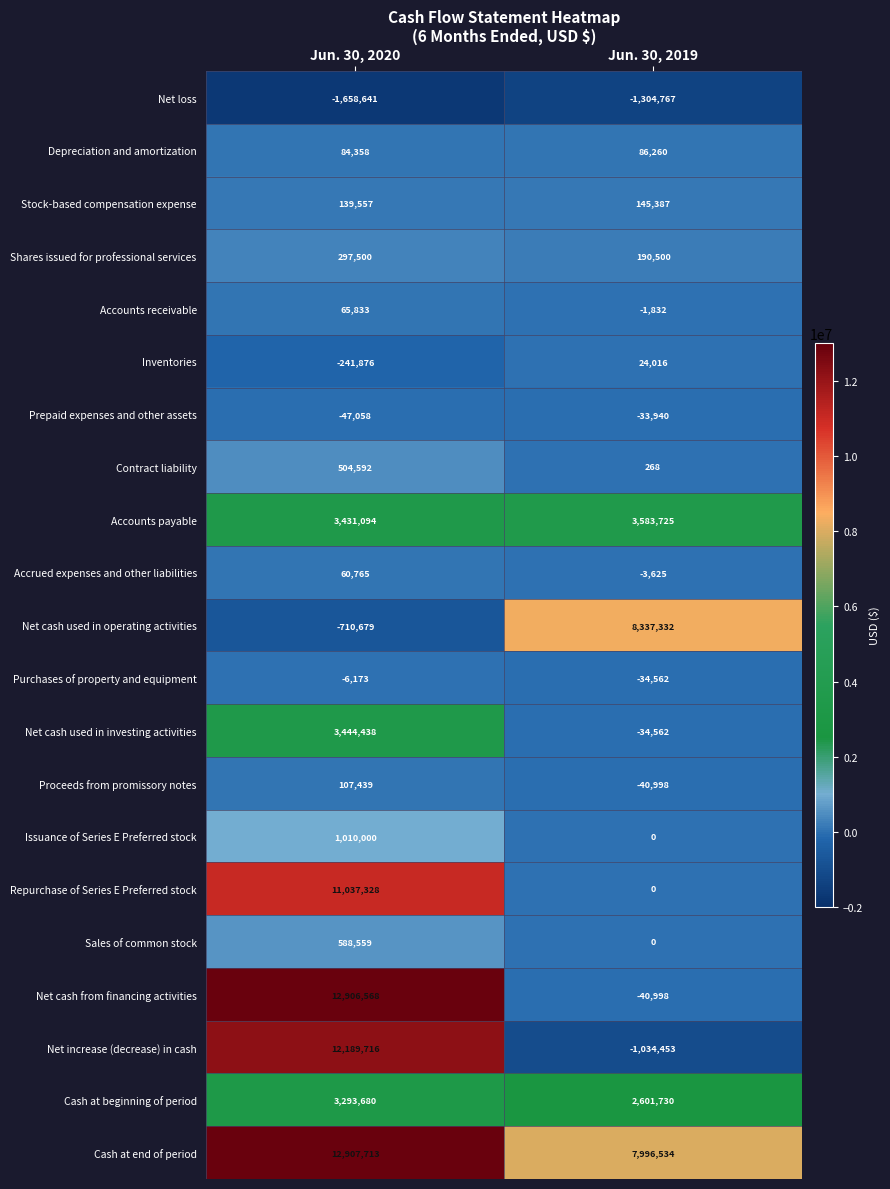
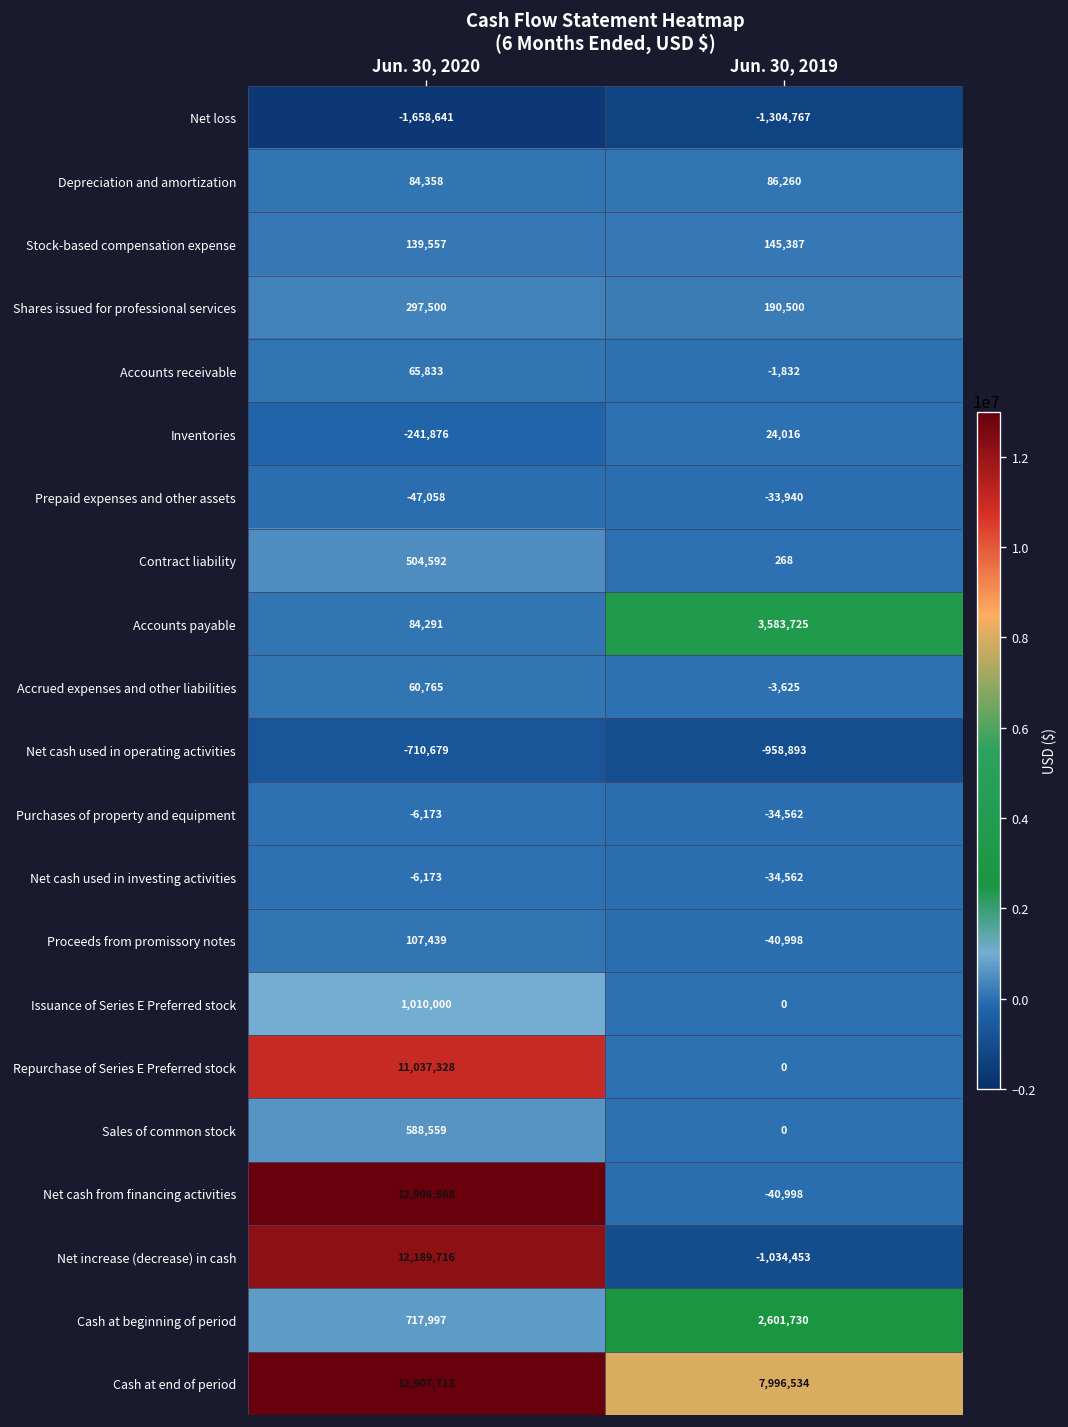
  {
    "Net loss": {
      "Jun. 30, 2020": "-1,658,641",
      "Jun. 30, 2019": "-1,304,767"
    },
    "Depreciation and amortization": {
      "Jun. 30, 2020": "84,358",
      "Jun. 30, 2019": "86,260"
    },
    "Stock-based compensation expense": {
      "Jun. 30, 2020": "139,557",
      "Jun. 30, 2019": "145,387"
    },
    "Shares issued for professional services": {
      "Jun. 30, 2020": "297,500",
      "Jun. 30, 2019": "190,500"
    },
    "Accounts receivable": {
      "Jun. 30, 2020": "65,833",
      "Jun. 30, 2019": "-1,832"
    },
    "Inventories": {
      "Jun. 30, 2020": "-241,876",
      "Jun. 30, 2019": "24,016"
    },
    "Prepaid expenses and other assets": {
      "Jun. 30, 2020": "-47,058",
      "Jun. 30, 2019": "-33,940"
    },
    "Contract liability": {
      "Jun. 30, 2020": "504,592",
      "Jun. 30, 2019": "268"
    },
    "Accounts payable": {
-     "Jun. 30, 2020": "3,431,094",
+     "Jun. 30, 2020": "84,291",
      "Jun. 30, 2019": "3,583,725"
    },
    "Accrued expenses and other liabilities": {
      "Jun. 30, 2020": "60,765",
      "Jun. 30, 2019": "-3,625"
    },
    "Net cash used in operating activities": {
      "Jun. 30, 2020": "-710,679",
-     "Jun. 30, 2019": "8,337,332"
+     "Jun. 30, 2019": "-958,893"
    },
    "Purchases of property and equipment": {
      "Jun. 30, 2020": "-6,173",
      "Jun. 30, 2019": "-34,562"
    },
    "Net cash used in investing activities": {
-     "Jun. 30, 2020": "3,444,438",
+     "Jun. 30, 2020": "-6,173",
      "Jun. 30, 2019": "-34,562"
    },
    "Proceeds from promissory notes": {
      "Jun. 30, 2020": "107,439",
      "Jun. 30, 2019": "-40,998"
    },
    "Issuance of Series E Preferred stock": {
      "Jun. 30, 2020": "1,010,000",
      "Jun. 30, 2019": "0"
    },
    "Repurchase of Series E Preferred stock": {
      "Jun. 30, 2020": "11,037,328",
      "Jun. 30, 2019": "0"
    },
    "Sales of common stock": {
      "Jun. 30, 2020": "588,559",
      "Jun. 30, 2019": "0"
    },
    "Net cash from financing activities": {
      "Jun. 30, 2020": "12,906,568",
      "Jun. 30, 2019": "-40,998"
    },
    "Net increase (decrease) in cash": {
      "Jun. 30, 2020": "12,189,716",
      "Jun. 30, 2019": "-1,034,453"
    },
    "Cash at beginning of period": {
-     "Jun. 30, 2020": "3,293,680",
+     "Jun. 30, 2020": "717,997",
      "Jun. 30, 2019": "2,601,730"
    },
    "Cash at end of period": {
      "Jun. 30, 2020": "12,907,713",
      "Jun. 30, 2019": "7,996,534"
    }
  }
